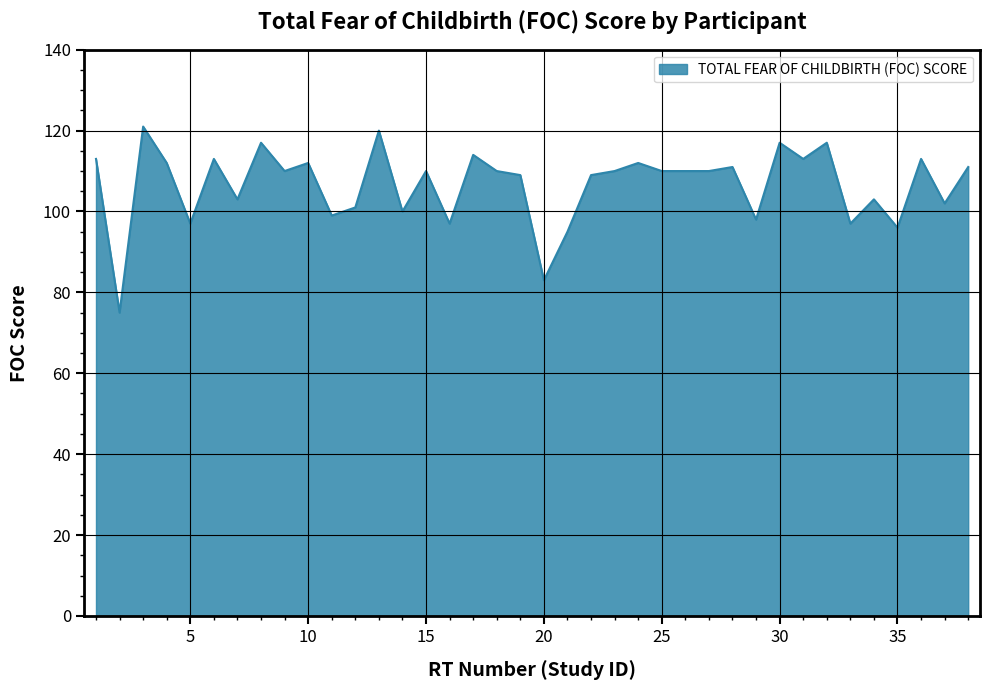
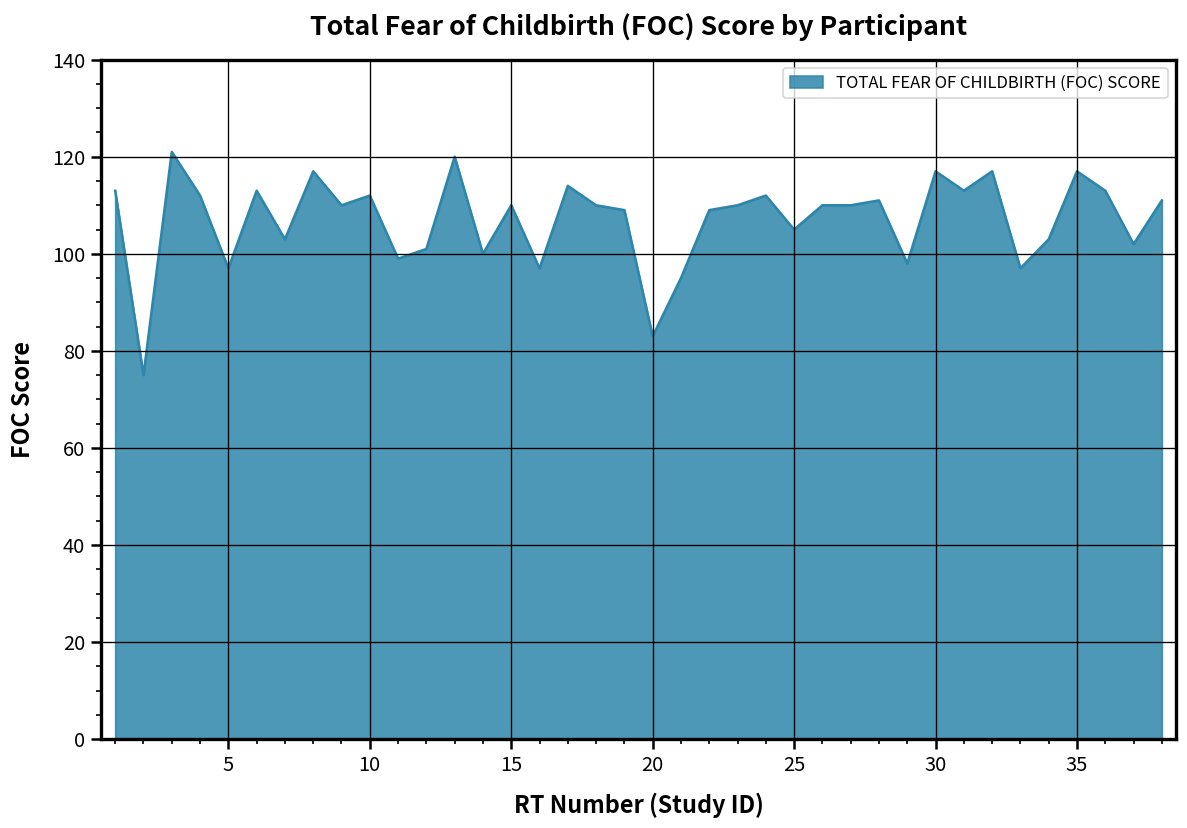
  {
    "5": 97,
    "10": 112,
    "15": 110,
    "20": 83,
-   "25": 110,
+   "25": 105,
    "30": 117,
-   "35": 96
+   "35": 117
  }
